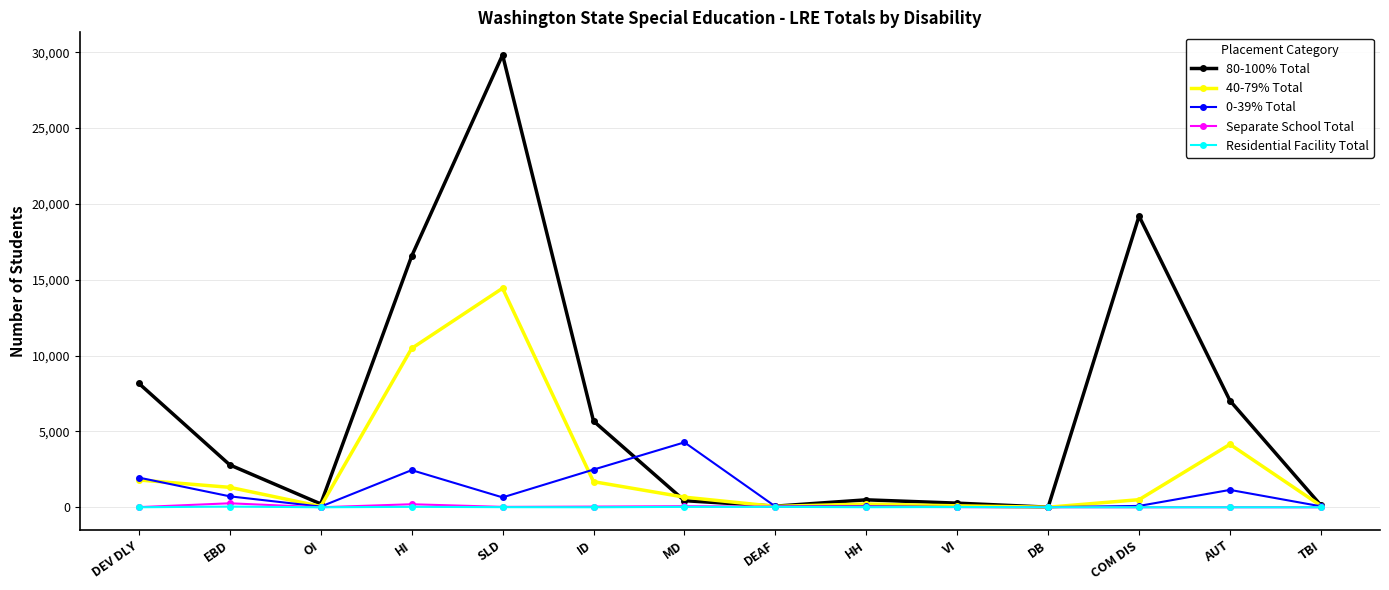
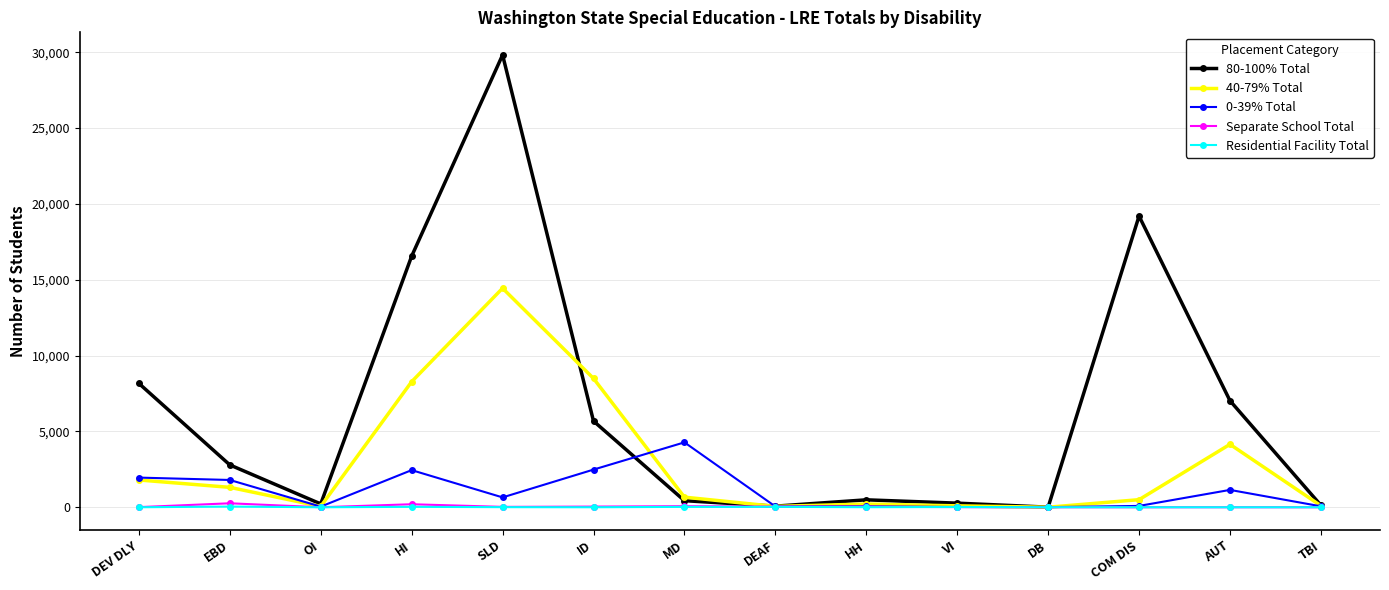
  {
    "80-100% Total": {
      "DEV DLY": "8,200",
      "EBD": "2,800",
      "HI": "16,600",
      "SLD": "29,800",
      "ID": "5,700",
      "MD": "400",
      "HH": "500",
      "VI": "300",
      "COM DIS": "19,200",
      "AUT": "7,000"
    },
    "40-79% Total": {
      "EBD": "1,300",
-     "HI": "10,500",
+     "HI": "8,300",
      "SLD": "14,400",
-     "ID": "1,700",
+     "ID": "8,500",
      "MD": "700",
      "COM DIS": "500",
      "AUT": "4,100"
    },
    "0-39% Total": {
-     "EBD": "700",
+     "EBD": "1,800",
      "HI": "2,400",
      "SLD": "700",
      "ID": "2,500",
      "MD": "4,300",
      "AUT": "1,100"
    },
    "Separate School Total": {
      "EBD": "300",
      "HI": "200"
    },
    "Residential Facility Total": {
      "EBD": "0",
      "HI": "0"
    }
  }
